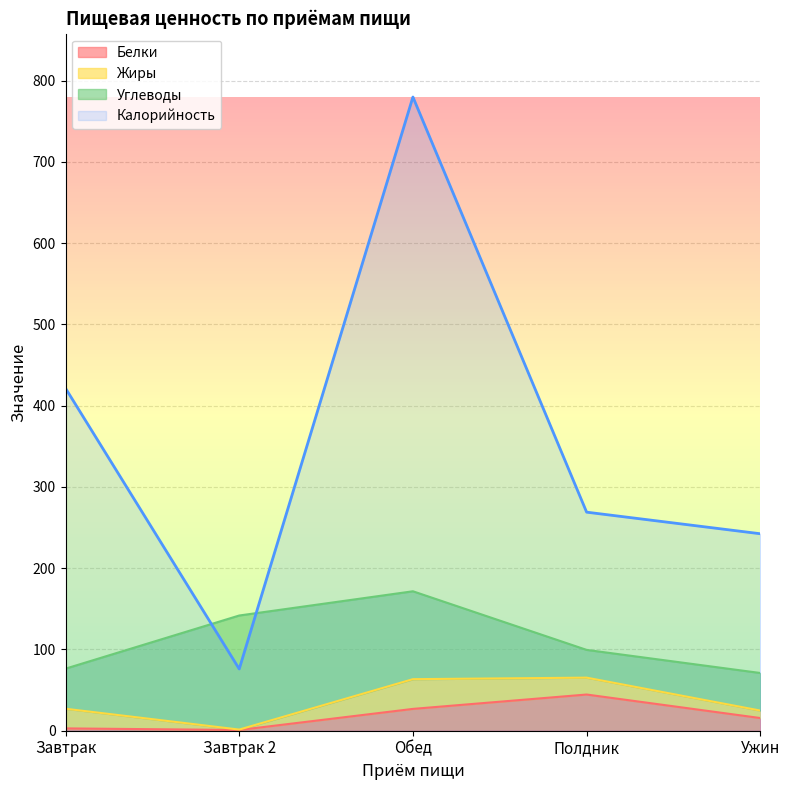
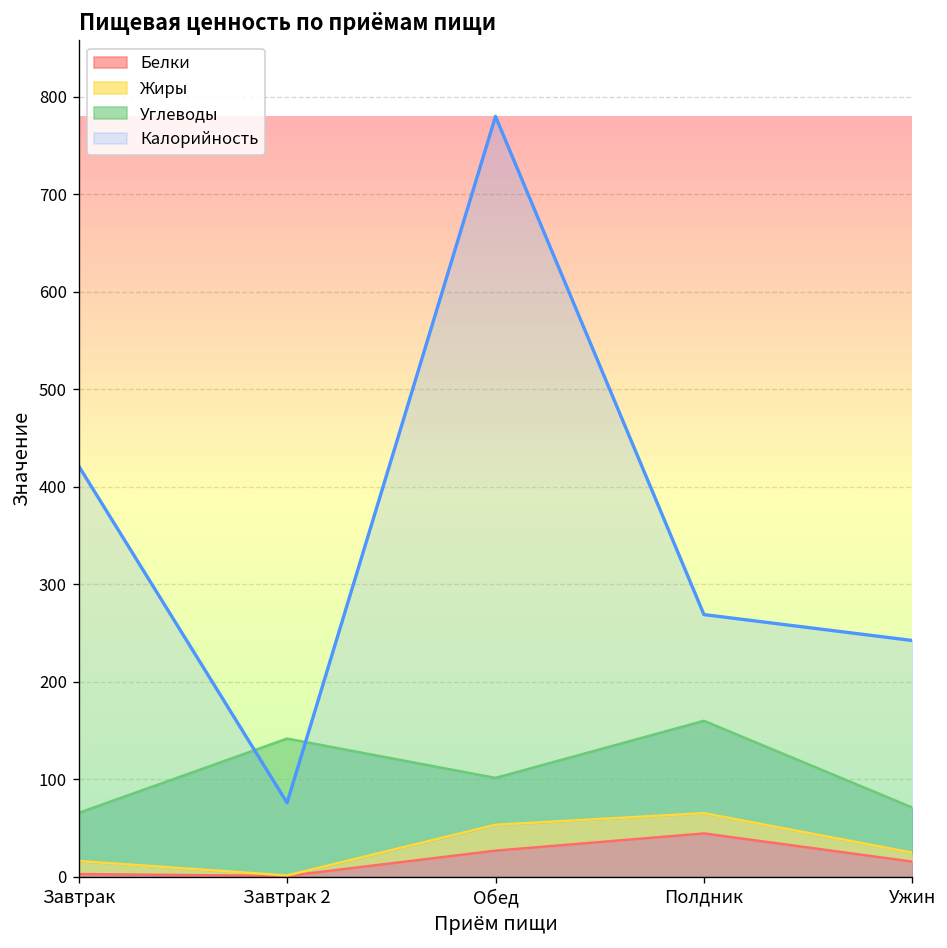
  {
    "Белки": {
      "Завтрак": 0,
      "Обед": 30,
      "Полдник": 40,
      "Ужин": 20
    },
    "Жиры": {
-     "Завтрак": 20,
-     "Обед": 40,
+     "Завтрак": 10,
+     "Обед": 30,
      "Полдник": 20,
      "Ужин": 10
    },
    "Углеводы": {
      "Завтрак": 50,
      "Завтрак 2": 140,
-     "Обед": 110,
-     "Полдник": 30,
+     "Обед": 50,
+     "Полдник": 90,
      "Ужин": 50
    },
    "Калорийность": {
      "Завтрак": 420,
      "Завтрак 2": 80,
      "Обед": 780,
      "Полдник": 270,
      "Ужин": 240
    }
  }
